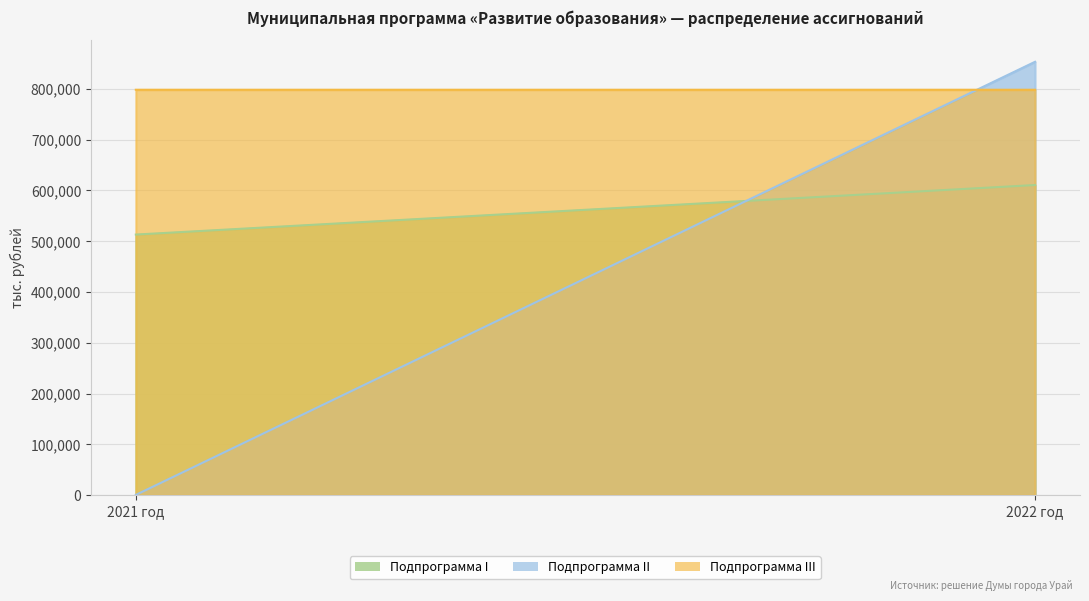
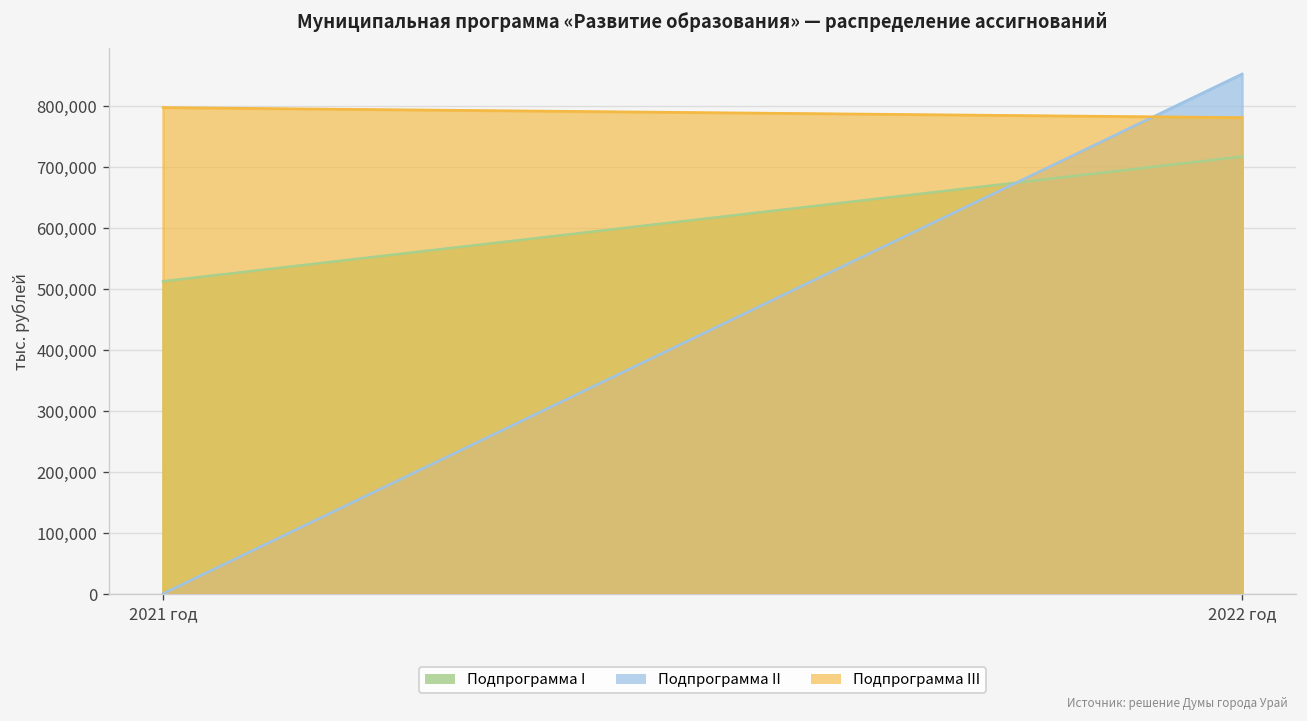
  {
    "Подпрограмма I": {
      "2021 год": "510,000",
-     "2022 год": "610,000"
+     "2022 год": "720,000"
    },
    "Подпрограмма II": {
      "2021 год": "0",
      "2022 год": "850,000"
    },
    "Подпрограмма III": {
      "2021 год": "800,000",
-     "2022 год": "800,000"
+     "2022 год": "780,000"
    }
  }
